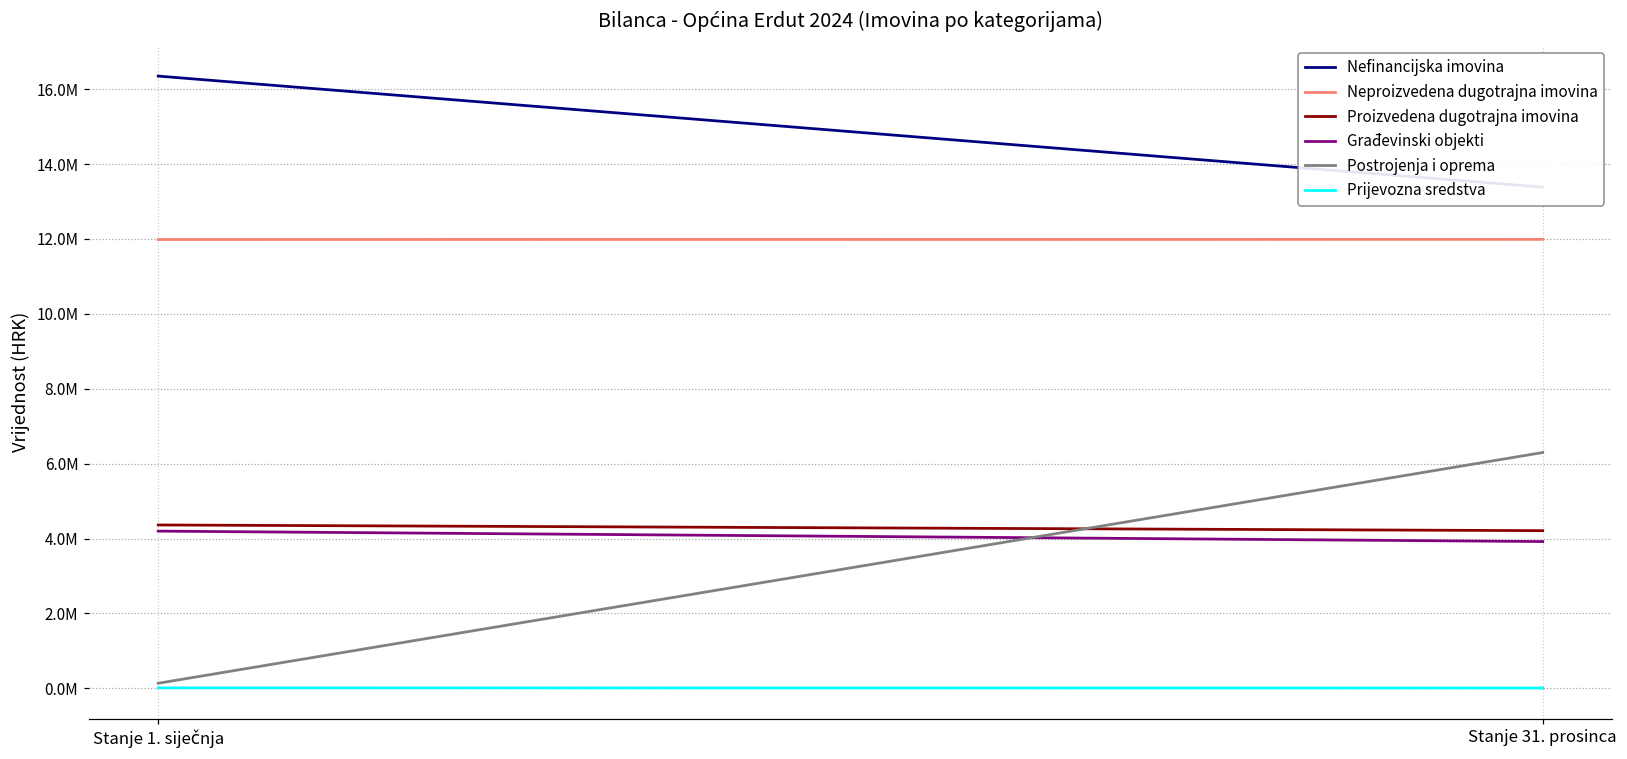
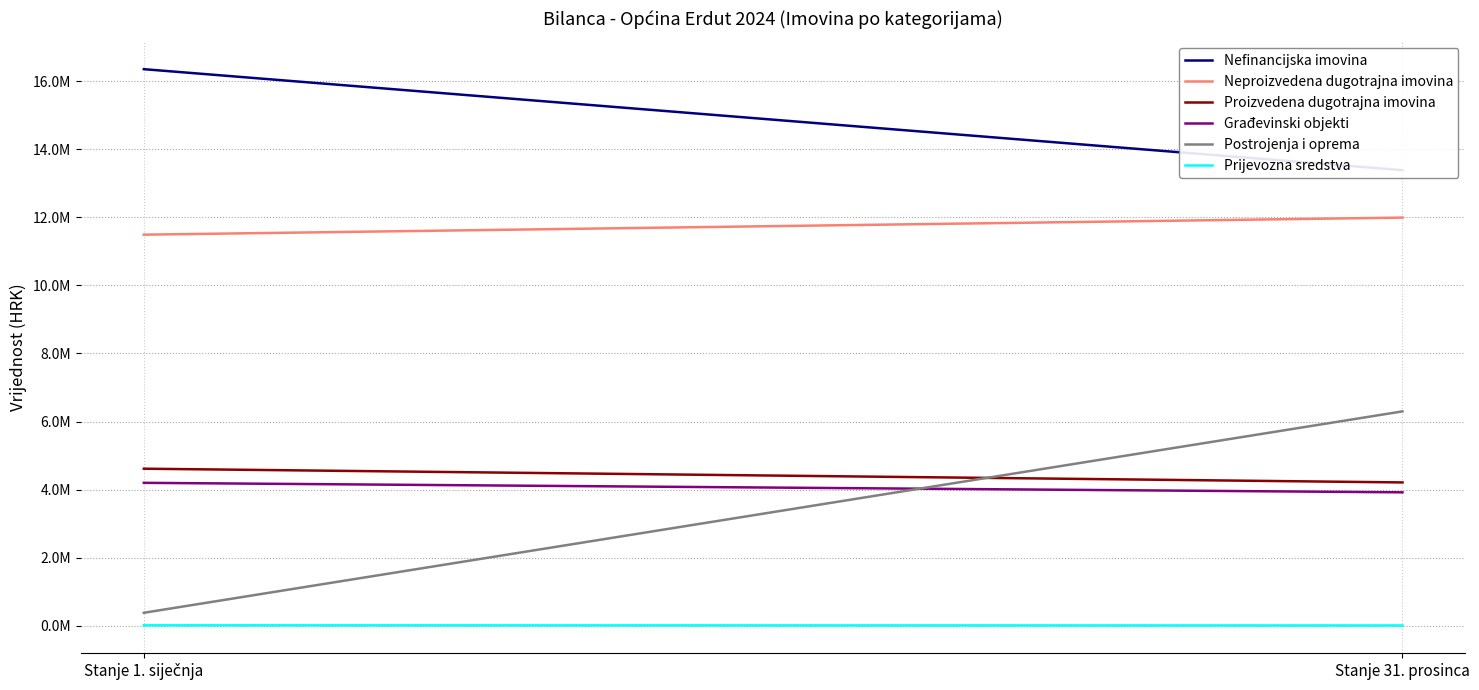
  {
    "Nefinancijska imovina": {
      "Stanje 1. siječnja": 16300000
    },
    "Neproizvedena dugotrajna imovina": {
-     "Stanje 1. siječnja": 12000000,
+     "Stanje 1. siječnja": 11500000,
      "Stanje 31. prosinca": 12000000
    },
    "Proizvedena dugotrajna imovina": {
-     "Stanje 1. siječnja": 4400000,
+     "Stanje 1. siječnja": 4600000,
      "Stanje 31. prosinca": 4200000
    },
    "Građevinski objekti": {
      "Stanje 1. siječnja": 4200000,
      "Stanje 31. prosinca": 3900000
    },
    "Postrojenja i oprema": {
-     "Stanje 1. siječnja": 100000,
+     "Stanje 1. siječnja": 400000,
      "Stanje 31. prosinca": 6300000
    },
    "Prijevozna sredstva": {
      "Stanje 1. siječnja": 0,
      "Stanje 31. prosinca": 0
    }
  }
